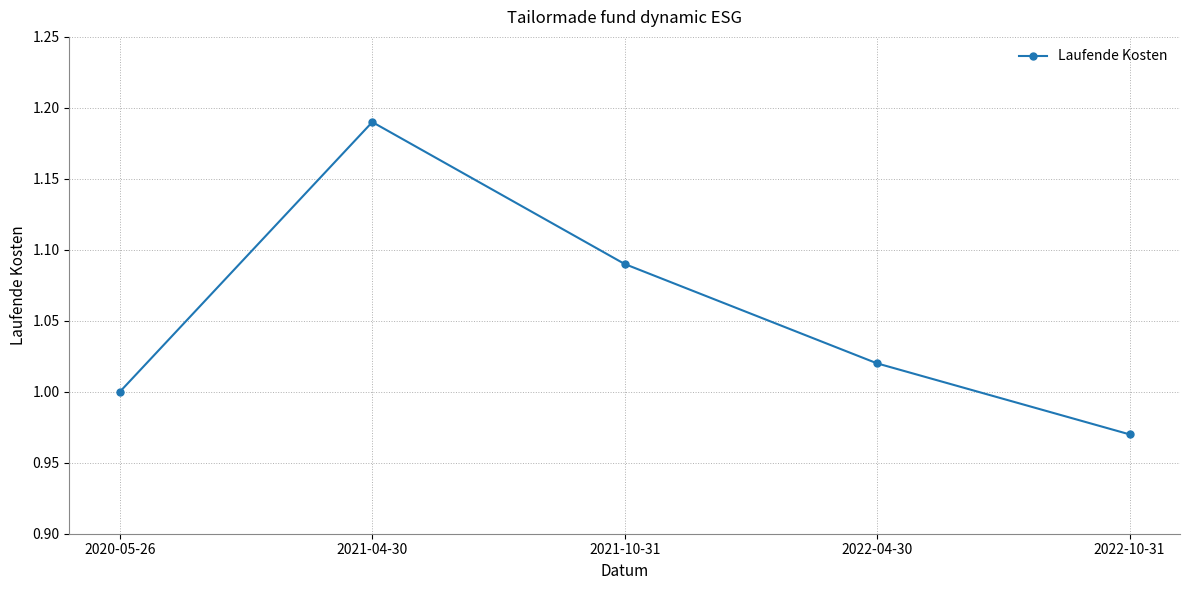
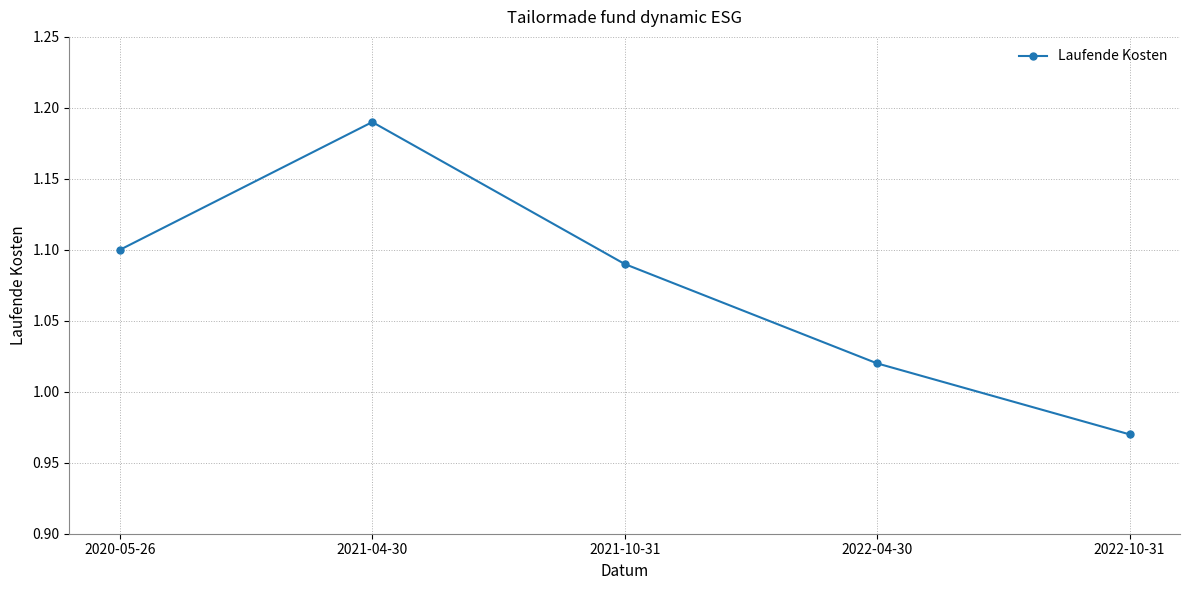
  {
-   "2020-05-26": 1.0,
+   "2020-05-26": 1.1,
    "2021-04-30": 1.190,
    "2021-10-31": 1.090,
    "2022-04-30": 1.020,
    "2022-10-31": 0.970
  }
